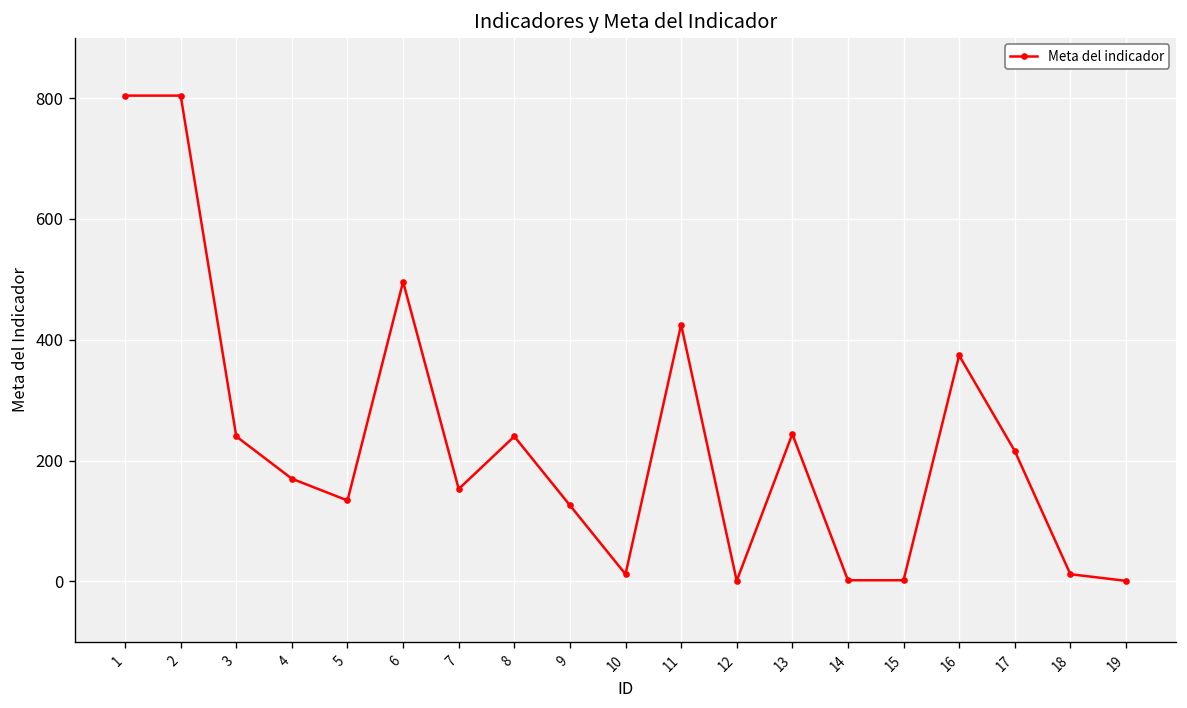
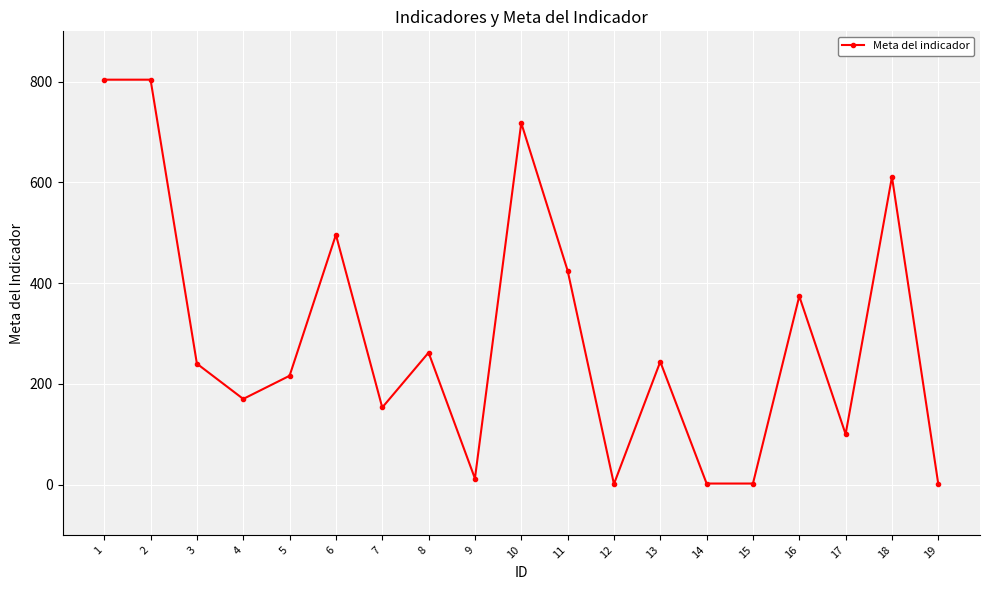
  {
    "1": 800,
    "2": 800,
    "3": 240,
    "4": 170,
-   "5": 130,
+   "5": 220,
    "6": 500,
    "7": 150,
-   "8": 240,
-   "9": 130,
-   "10": 10,
+   "8": 260,
+   "9": 10,
+   "10": 720,
    "11": 430,
    "12": 0,
    "13": 240,
    "14": 0,
    "15": 0,
    "16": 370,
-   "17": 220,
-   "18": 10,
+   "17": 100,
+   "18": 610,
    "19": 0
  }
